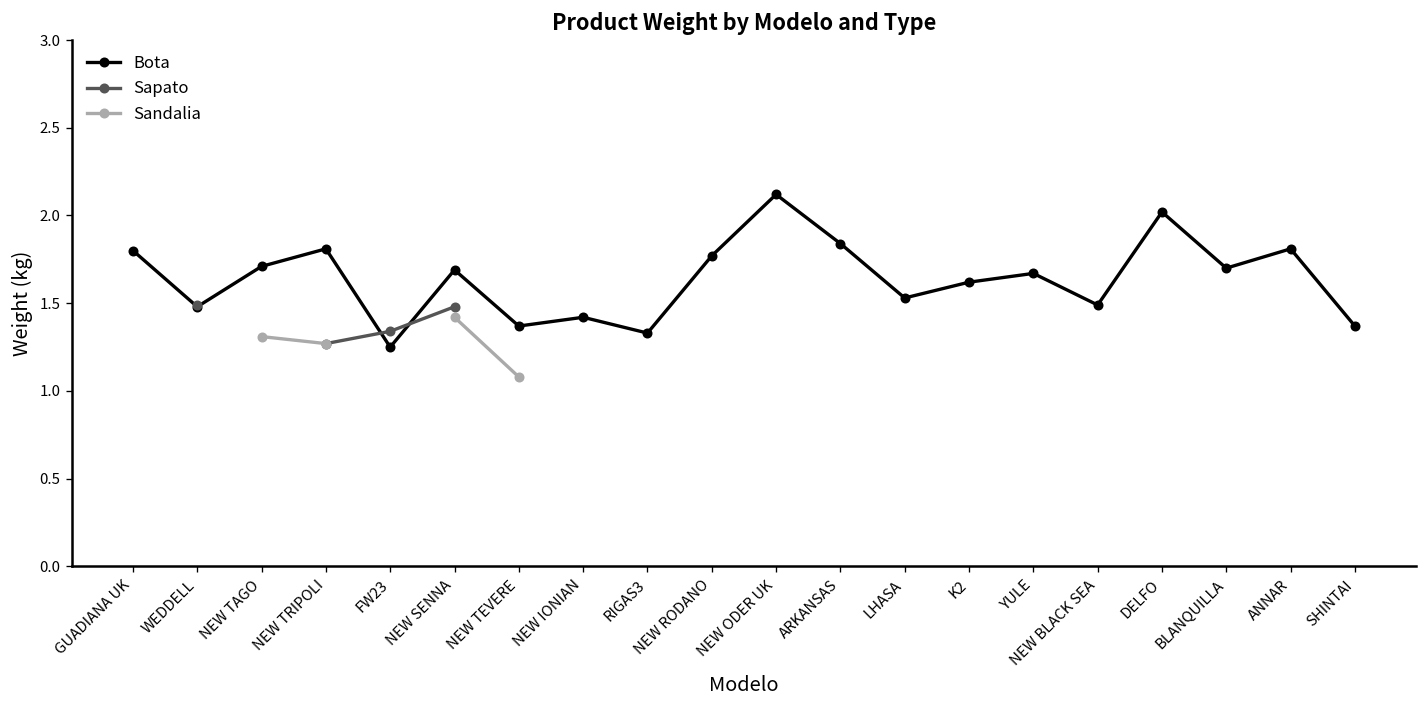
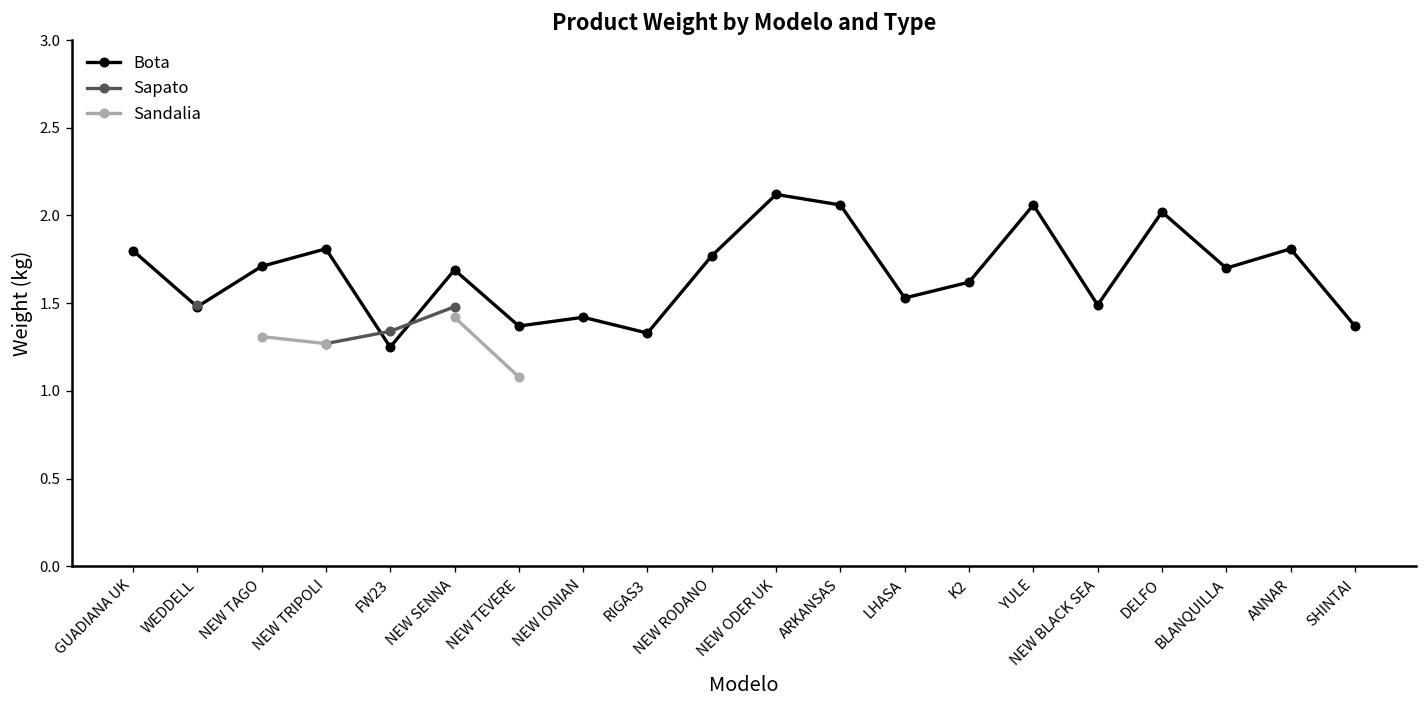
  {
    "Bota": {
      "GUADIANA UK": 1.80,
      "NEW TAGO": 1.71,
      "NEW TRIPOLI": 1.81,
      "FW23": 1.25,
      "NEW SENNA": 1.69,
      "NEW TEVERE": 1.37,
      "NEW IONIAN": 1.42,
      "RIGAS3": 1.33,
      "NEW RODANO": 1.77,
      "NEW ODER UK": 2.12,
-     "ARKANSAS": 1.84,
+     "ARKANSAS": 2.06,
      "LHASA": 1.53,
      "K2": 1.62,
-     "YULE": 1.67,
+     "YULE": 2.06,
      "NEW BLACK SEA": 1.49,
      "DELFO": 2.02,
      "BLANQUILLA": 1.70,
      "ANNAR": 1.81,
      "SHINTAI": 1.37
    },
    "Sapato": {
      "FW23": 1.34,
      "NEW SENNA": 1.48
    },
    "Sandalia": {
      "NEW TAGO": 1.31,
      "NEW SENNA": 1.42,
      "NEW TEVERE": 1.08
    }
  }
